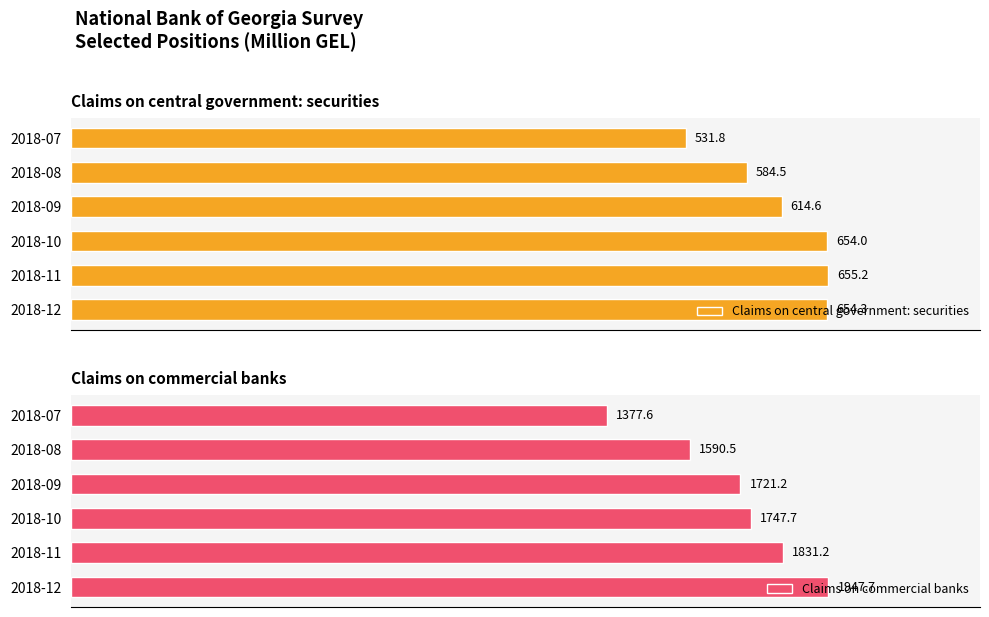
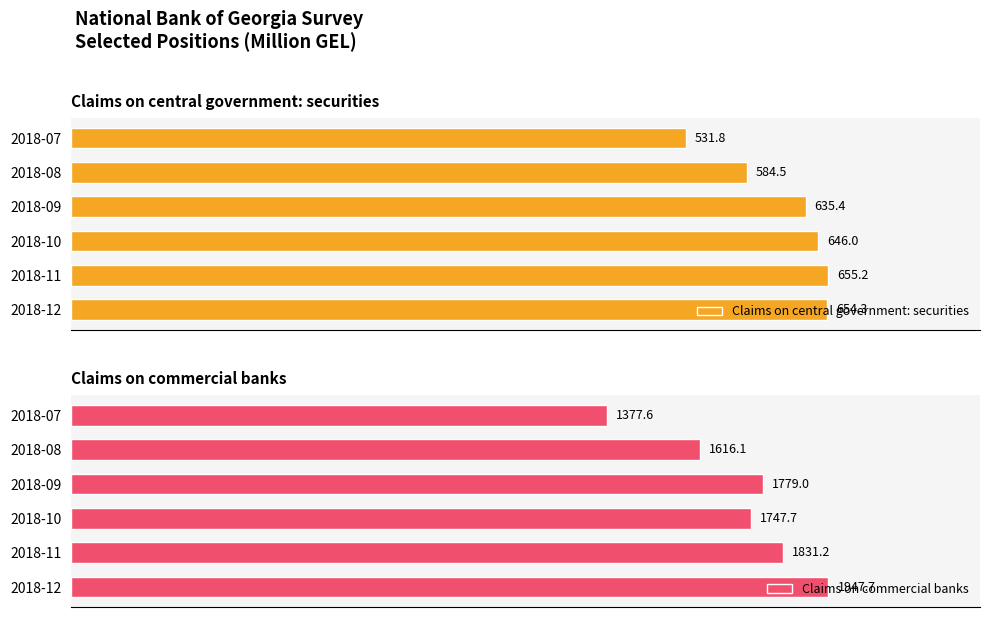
  {
    "Claims on central government: securities": {
      "2018-07": 531.8,
      "2018-08": 584.5,
-     "2018-09": 614.6,
-     "2018-10": 654.0,
+     "2018-09": 635.4,
+     "2018-10": 646.0,
      "2018-11": 655.2,
      "2018-12": 654.3
    },
    "Claims on commercial banks": {
      "2018-07": 1377.6,
-     "2018-08": 1590.5,
-     "2018-09": 1721.2,
+     "2018-08": 1616.1,
+     "2018-09": 1779.0,
      "2018-10": 1747.7,
      "2018-11": 1831.2,
      "2018-12": 1947.7
    }
  }
